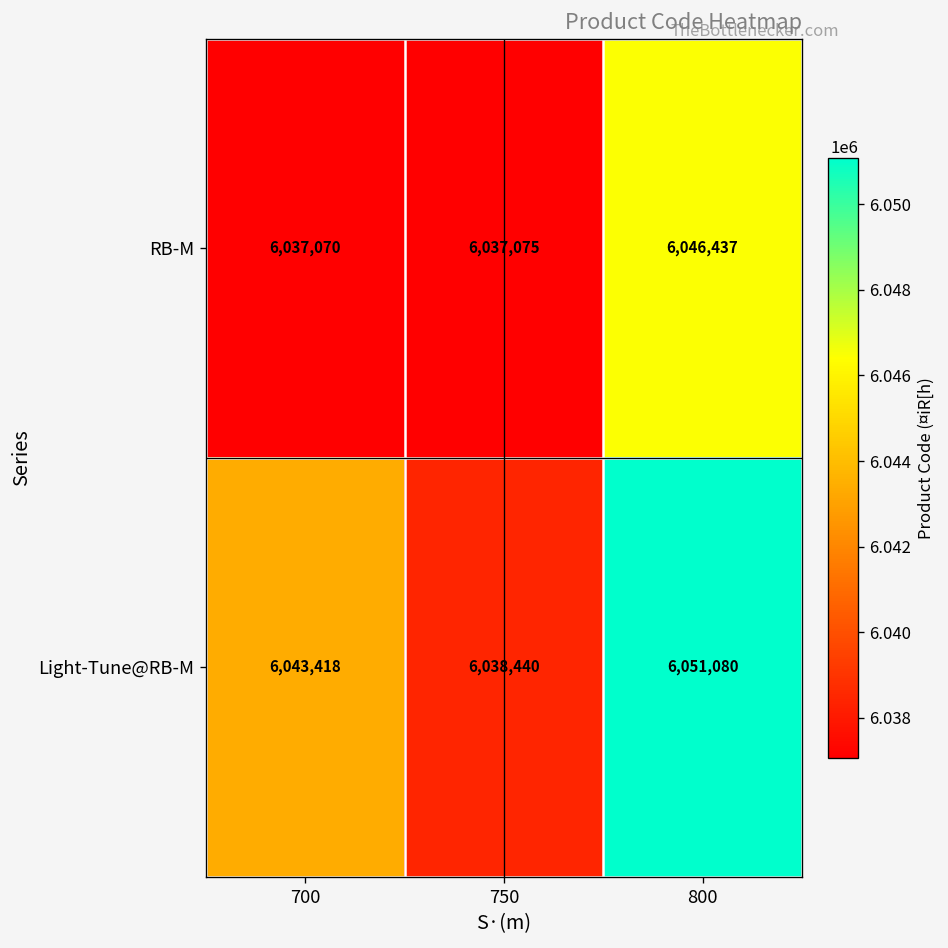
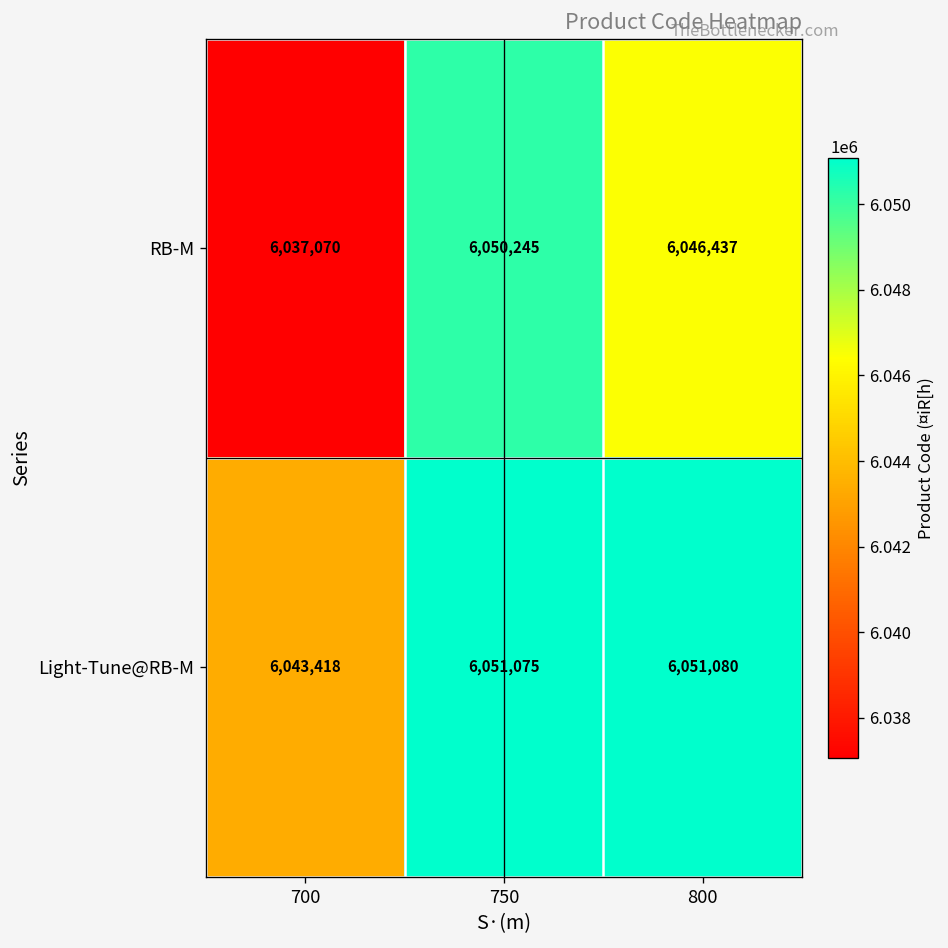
  {
    "RB-M": {
      "700": "6,037,070",
-     "750": "6,037,075",
+     "750": "6,050,245",
      "800": "6,046,437"
    },
    "Light-Tune@RB-M": {
      "700": "6,043,418",
-     "750": "6,038,440",
+     "750": "6,051,075",
      "800": "6,051,080"
    }
  }
